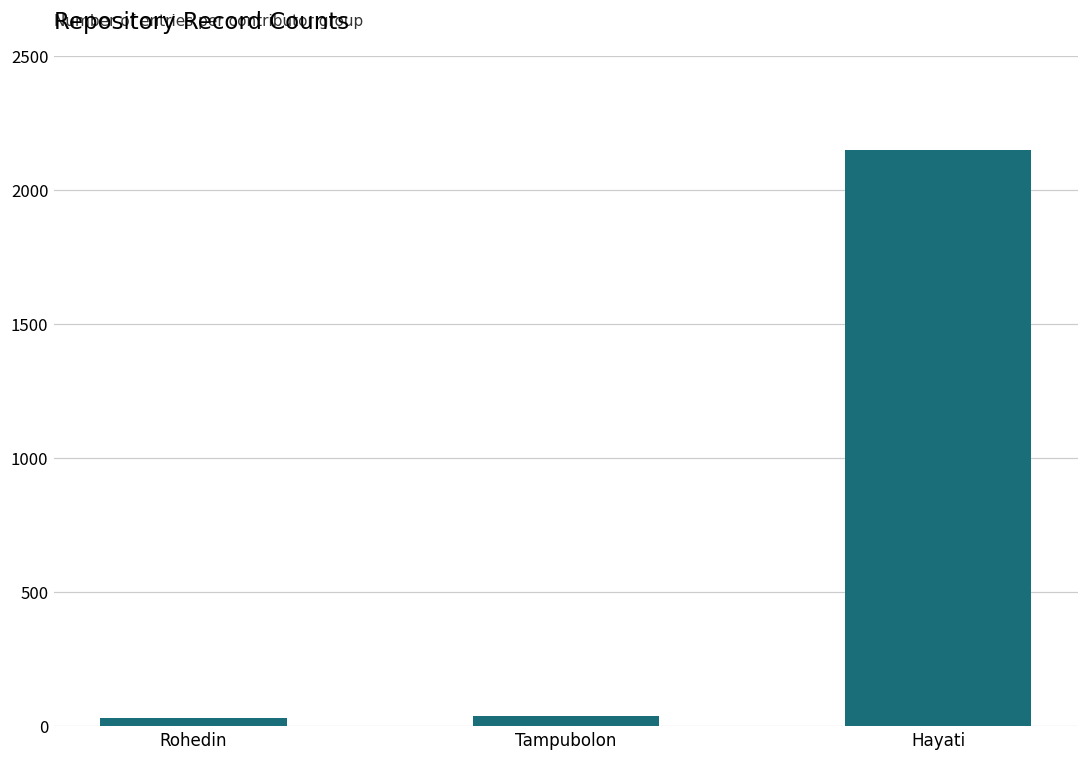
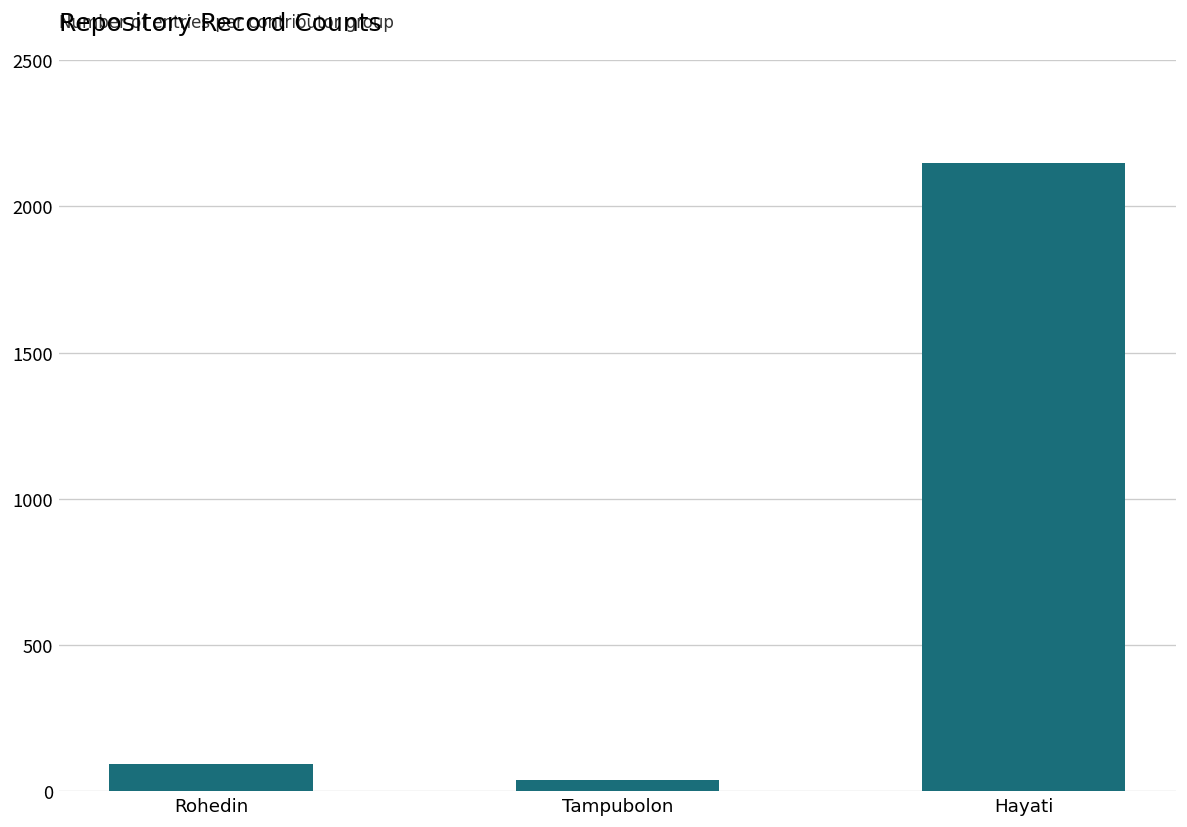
  {
-   "Rohedin": 30,
+   "Rohedin": 90,
    "Tampubolon": 40,
    "Hayati": 2150
  }
